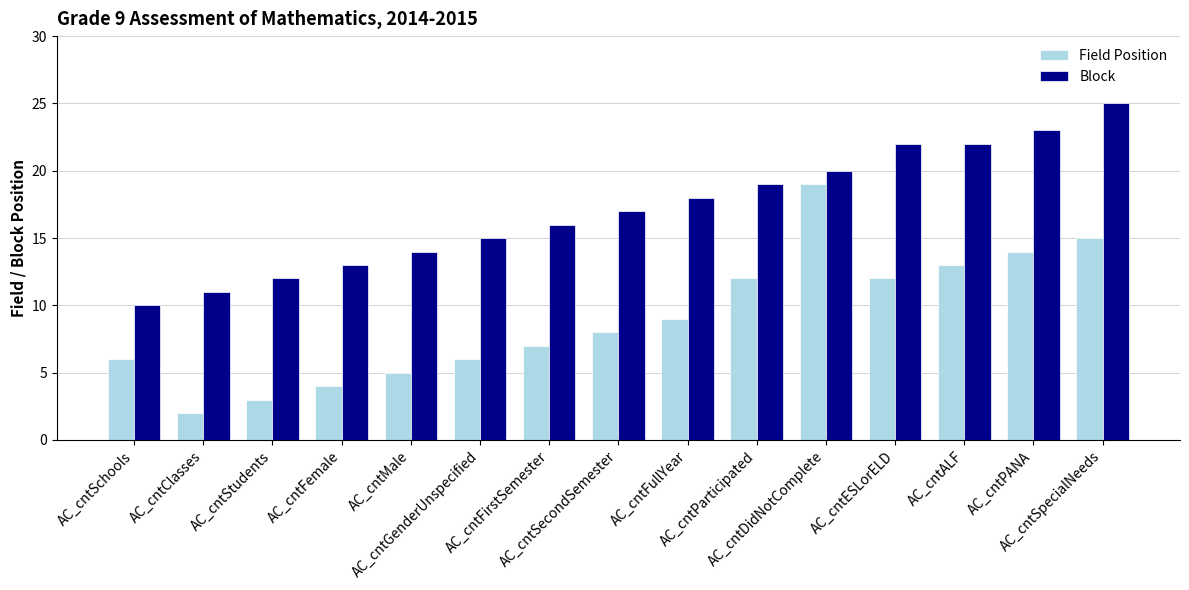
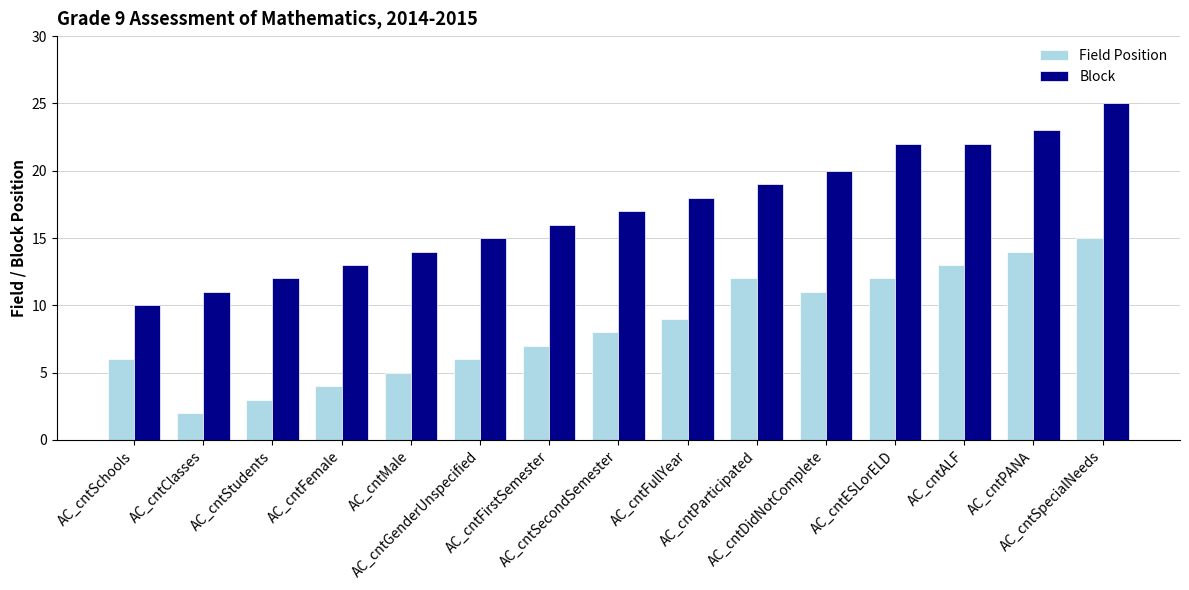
  {
    "Field Position": {
      "AC_cntSchools": 6,
      "AC_cntClasses": 2,
      "AC_cntStudents": 3,
      "AC_cntFemale": 4,
      "AC_cntMale": 5,
      "AC_cntGenderUnspecified": 6,
      "AC_cntFirstSemester": 7,
      "AC_cntSecondSemester": 8,
      "AC_cntFullYear": 9,
      "AC_cntParticipated": 12,
-     "AC_cntDidNotComplete": 19,
+     "AC_cntDidNotComplete": 11,
      "AC_cntESLorELD": 12,
      "AC_cntALF": 13,
      "AC_cntPANA": 14,
      "AC_cntSpecialNeeds": 15
    },
    "Block": {
      "AC_cntSchools": 10,
      "AC_cntClasses": 11,
      "AC_cntStudents": 12,
      "AC_cntFemale": 13,
      "AC_cntMale": 14,
      "AC_cntGenderUnspecified": 15,
      "AC_cntFirstSemester": 16,
      "AC_cntSecondSemester": 17,
      "AC_cntFullYear": 18,
      "AC_cntParticipated": 19,
      "AC_cntDidNotComplete": 20,
      "AC_cntESLorELD": 22,
      "AC_cntALF": 22,
      "AC_cntPANA": 23,
      "AC_cntSpecialNeeds": 25
    }
  }
